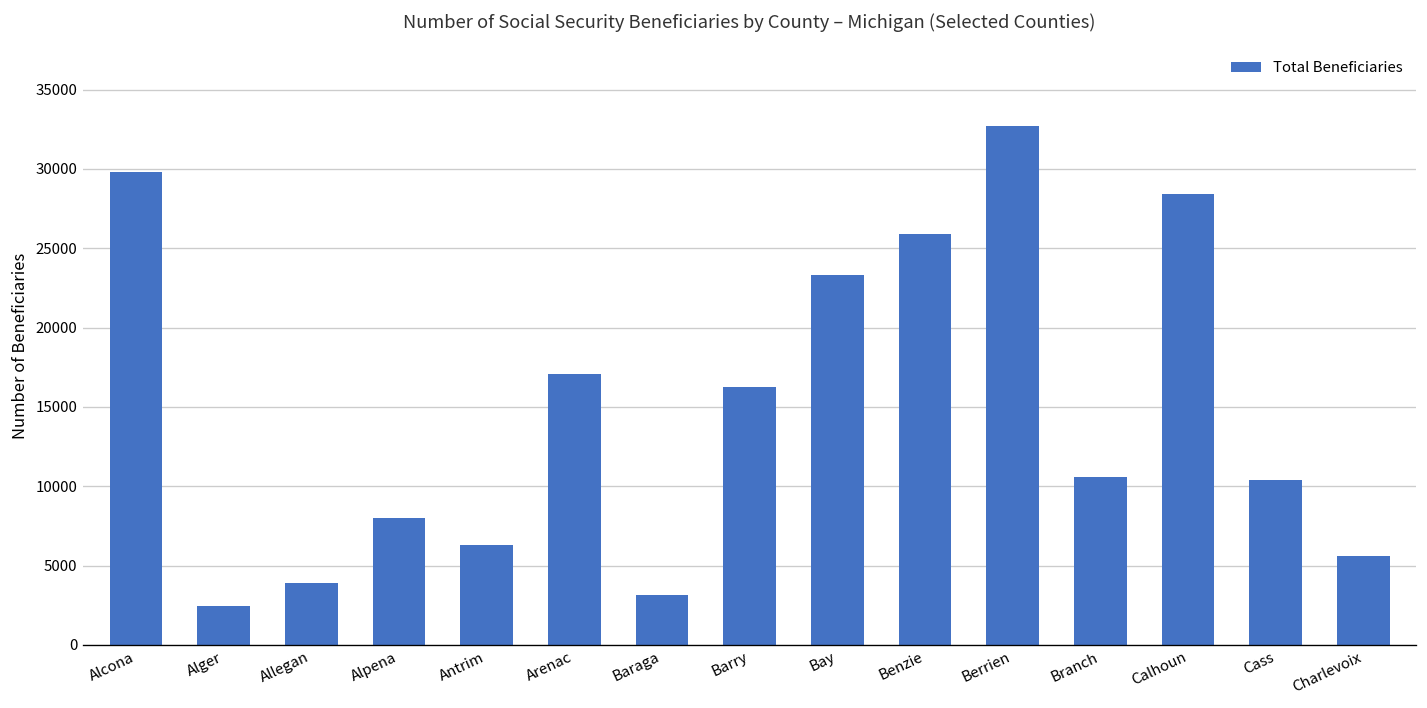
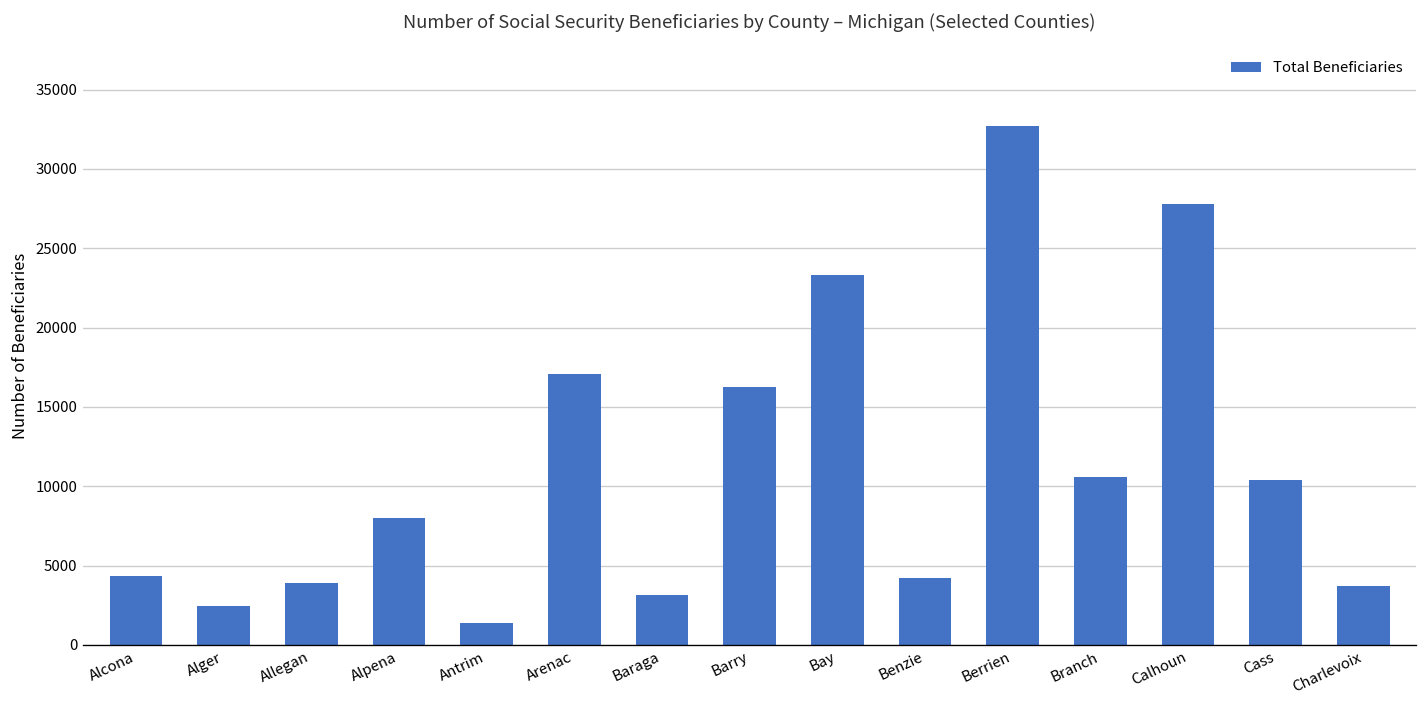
  {
-   "Alcona": 29800,
+   "Alcona": 4400,
    "Alger": 2400,
    "Allegan": 3900,
    "Alpena": 8000,
-   "Antrim": 6300,
+   "Antrim": 1400,
    "Arenac": 17100,
    "Baraga": 3100,
    "Barry": 16200,
    "Bay": 23300,
-   "Benzie": 25900,
+   "Benzie": 4200,
    "Berrien": 32700,
    "Branch": 10600,
-   "Calhoun": 28400,
+   "Calhoun": 27800,
    "Cass": 10400,
-   "Charlevoix": 5600
+   "Charlevoix": 3700
  }
